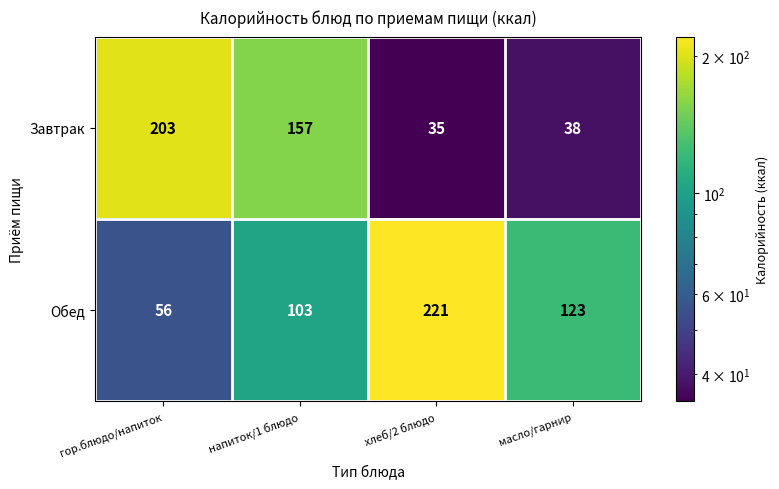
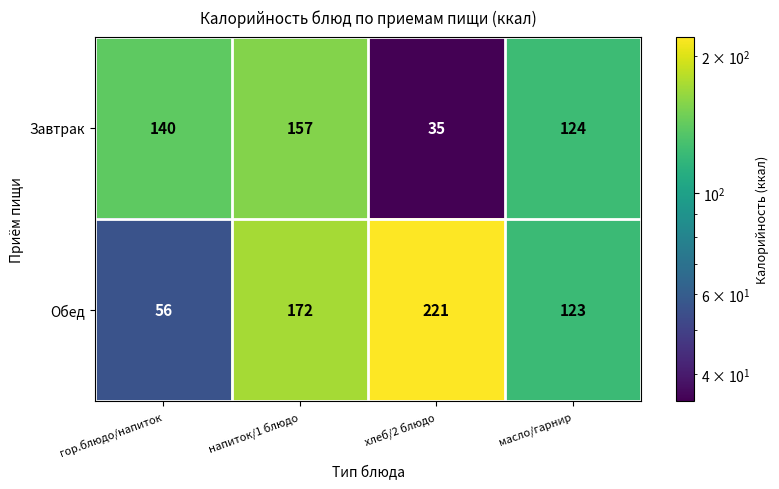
  {
    "Завтрак": {
-     "гор.блюдо/напиток": 203,
+     "гор.блюдо/напиток": 140,
      "напиток/1 блюдо": 157,
      "хлеб/2 блюдо": 35,
-     "масло/гарнир": 38
+     "масло/гарнир": 124
    },
    "Обед": {
      "гор.блюдо/напиток": 56,
-     "напиток/1 блюдо": 103,
+     "напиток/1 блюдо": 172,
      "хлеб/2 блюдо": 221,
      "масло/гарнир": 123
    }
  }
